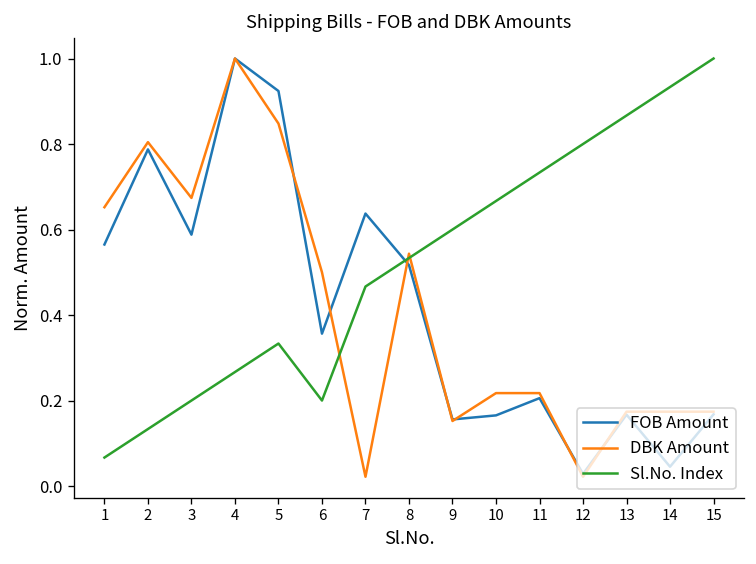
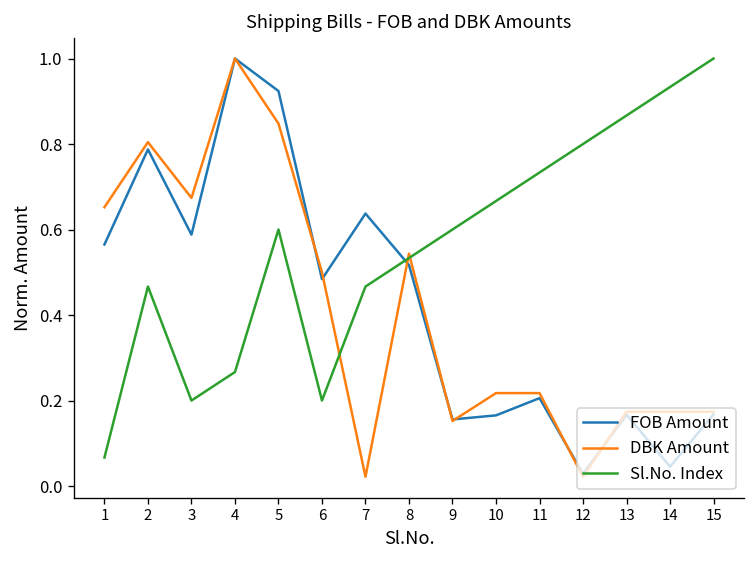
  {
    "FOB Amount": {
      "1": 0.56,
      "2": 0.79,
      "3": 0.59,
      "5": 0.92,
-     "6": 0.36,
+     "6": 0.48,
      "7": 0.64,
      "8": 0.52,
      "10": 0.17,
      "11": 0.21
    },
    "DBK Amount": {
      "1": 0.65,
      "2": 0.80,
      "3": 0.67,
      "5": 0.85,
      "6": 0.50,
      "7": 0.02,
      "8": 0.54,
      "10": 0.22,
      "11": 0.22
    },
    "Sl.No. Index": {
      "1": 0.07,
-     "2": 0.13,
+     "2": 0.47,
      "3": 0.20,
      "4": 0.27,
-     "5": 0.33,
+     "5": 0.60,
      "6": 0.20,
      "7": 0.47,
      "8": 0.53,
      "9": 0.60,
      "10": 0.67,
      "11": 0.73,
      "12": 0.80,
      "13": 0.87,
      "14": 0.93,
      "15": 1.00
    }
  }
